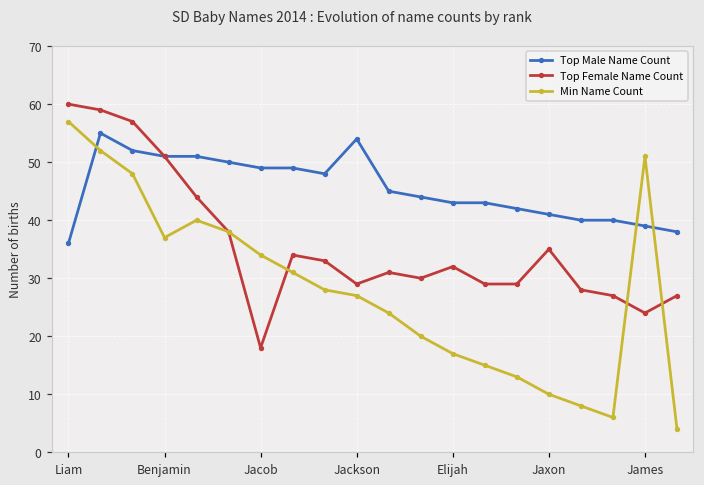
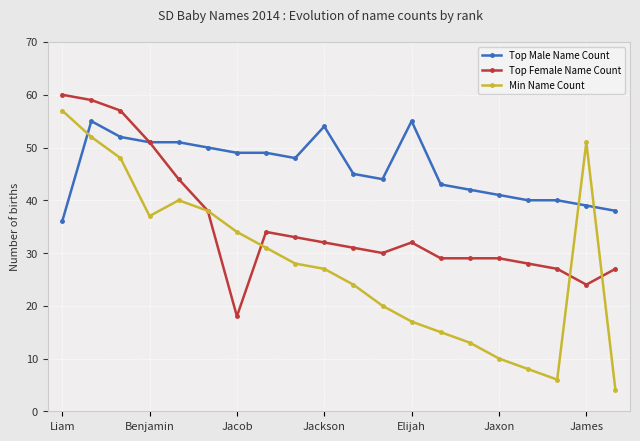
  {
    "Top Male Name Count": {
      "Liam": 36,
      "Jacob": 49,
      "Jackson": 54,
-     "Elijah": 43,
+     "Elijah": 55,
      "Jaxon": 41,
      "James": 39
    },
    "Top Female Name Count": {
      "Liam": 60,
      "Jacob": 18,
-     "Jackson": 29,
+     "Jackson": 32,
      "Elijah": 32,
-     "Jaxon": 35,
+     "Jaxon": 29,
      "James": 24
    },
    "Min Name Count": {
      "Liam": 57,
      "Benjamin": 37,
      "Jacob": 34,
      "Jackson": 27,
      "Elijah": 17,
      "Jaxon": 10,
      "James": 51
    }
  }
